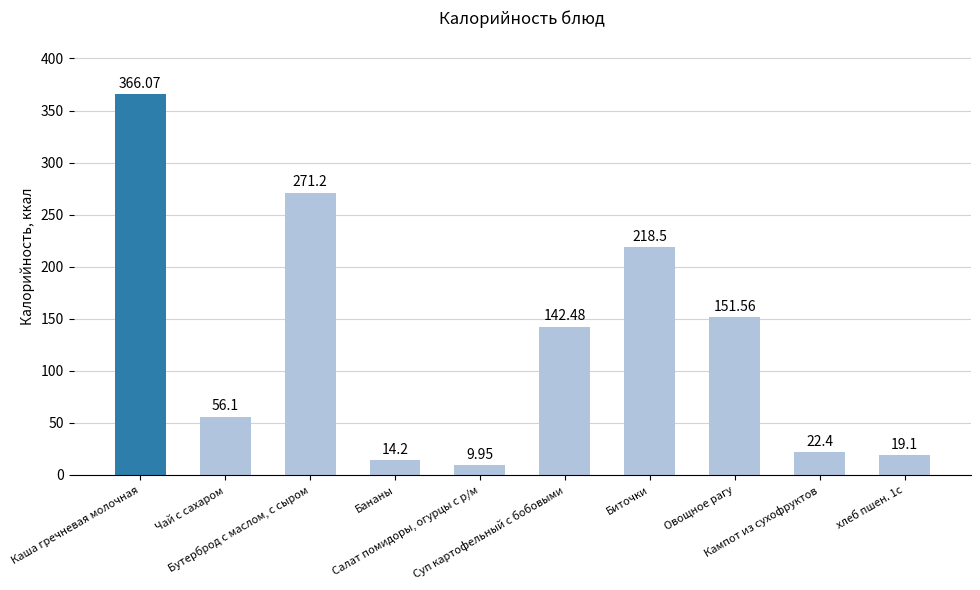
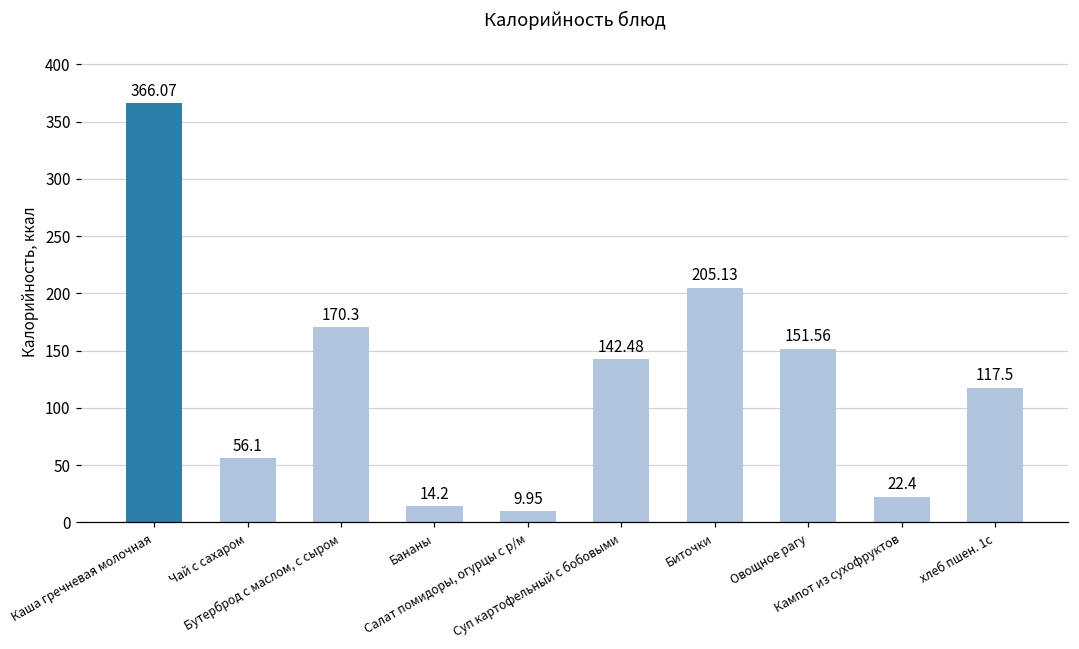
  {
    "Каша гречневая молочная": 366.07,
    "Чай с сахаром": 56.1,
-   "Бутерброд с маслом, с сыром": 271.2,
+   "Бутерброд с маслом, с сыром": 170.3,
    "Бананы": 14.2,
    "Салат помидоры, огурцы с р/м": 9.95,
    "Суп картофельный с бобовыми": 142.48,
-   "Биточки": 218.5,
+   "Биточки": 205.13,
    "Овощное рагу": 151.56,
    "Кампот из сухофруктов": 22.4,
-   "хлеб пшен. 1с": 19.1
+   "хлеб пшен. 1с": 117.5
  }
